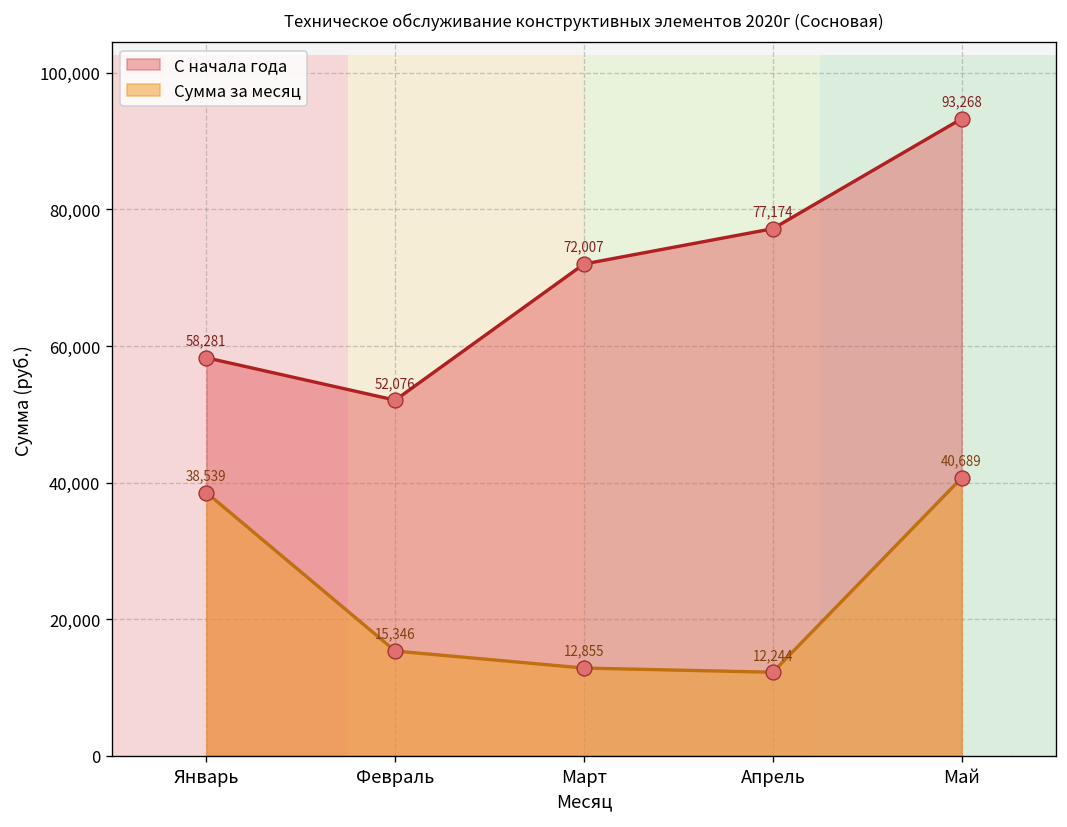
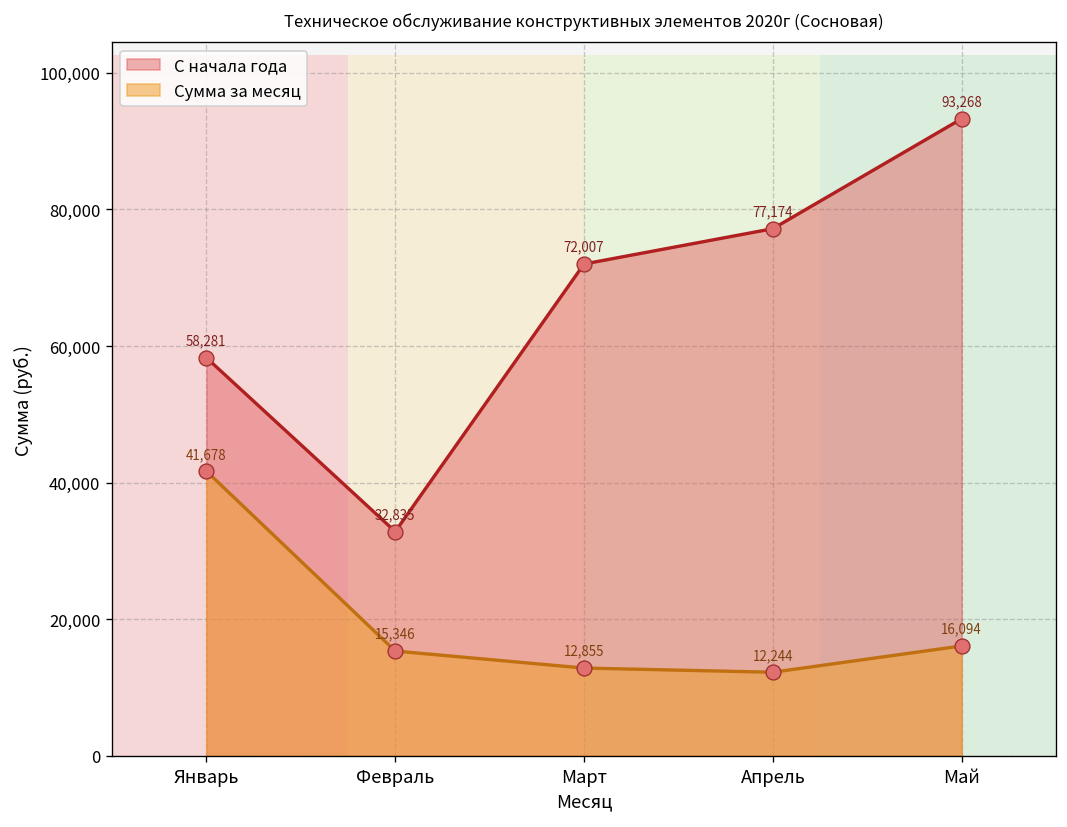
  {
    "С начала года": {
      "Январь": "58,281",
-     "Февраль": "52,076",
+     "Февраль": "32,835",
      "Март": "72,007",
      "Апрель": "77,174",
      "Май": "93,268"
    },
    "Сумма за месяц": {
-     "Январь": "38,539",
+     "Январь": "41,678",
      "Февраль": "15,346",
      "Март": "12,855",
      "Апрель": "12,244",
-     "Май": "40,689"
+     "Май": "16,094"
    }
  }
